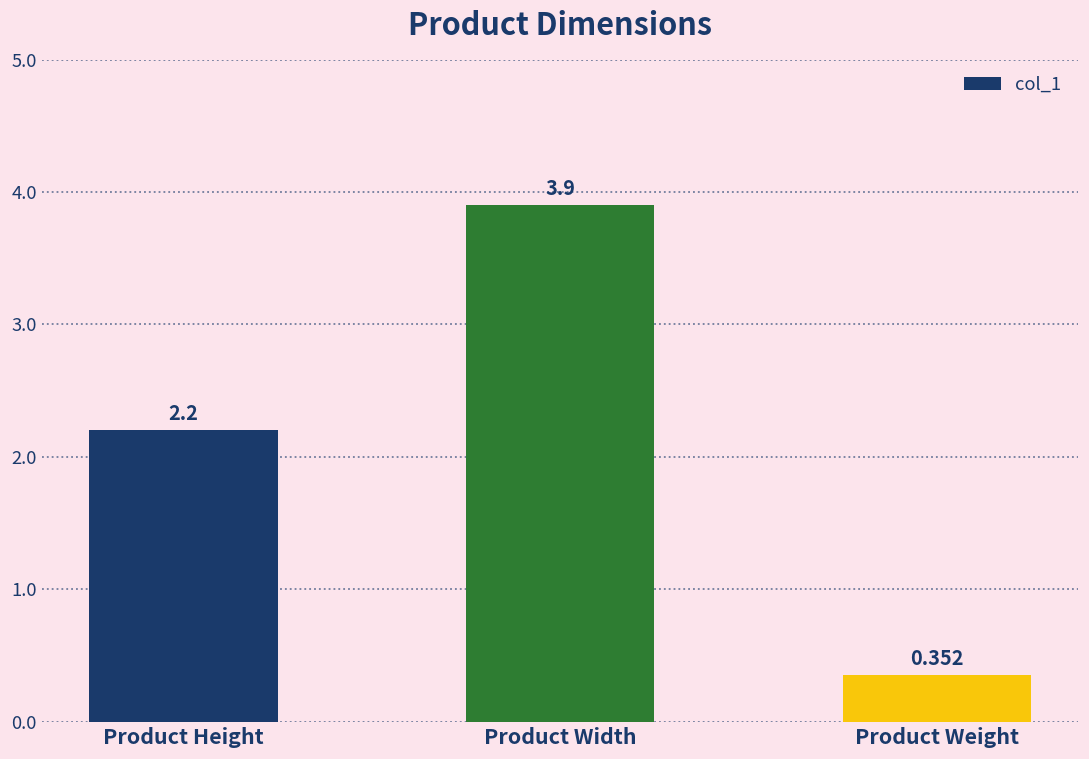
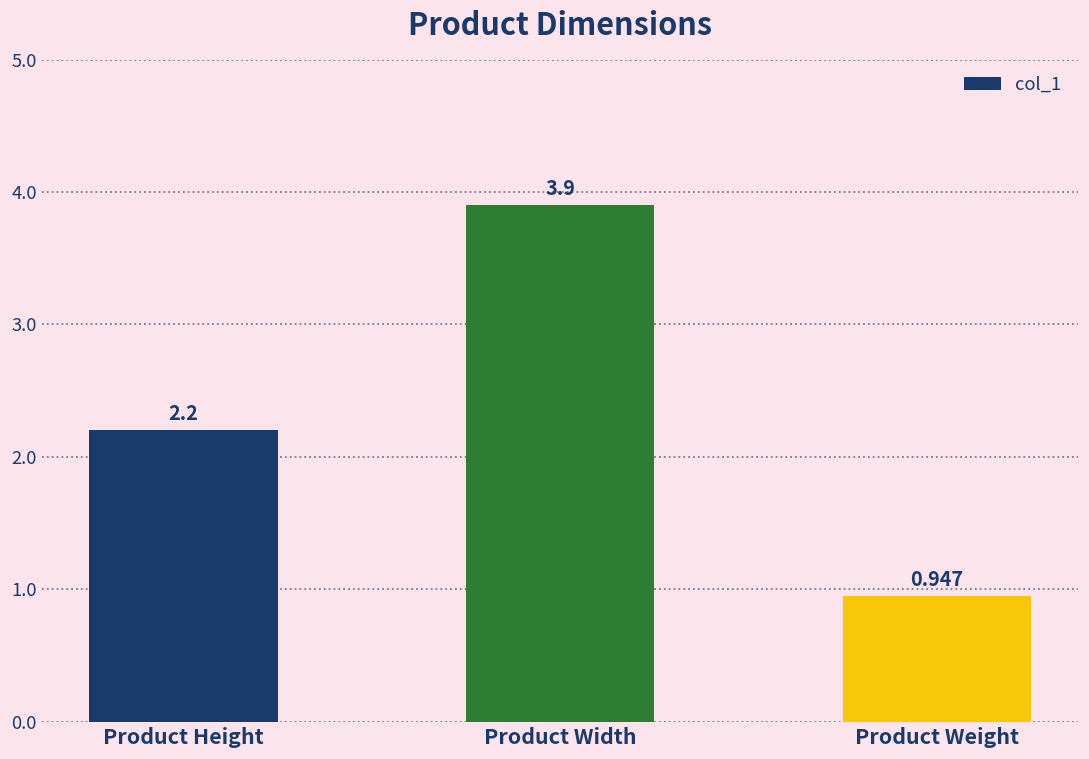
  {
    "Product Height": 2.2,
    "Product Width": 3.9,
-   "Product Weight": 0.352
+   "Product Weight": 0.947
  }
